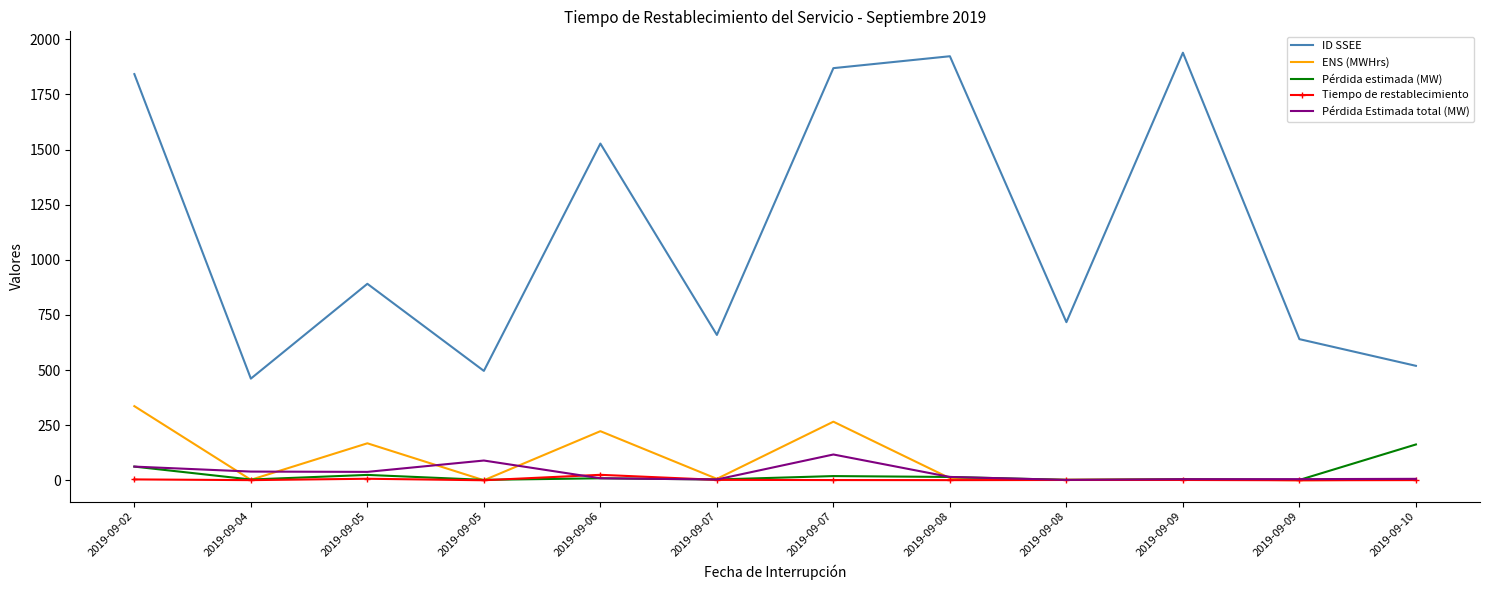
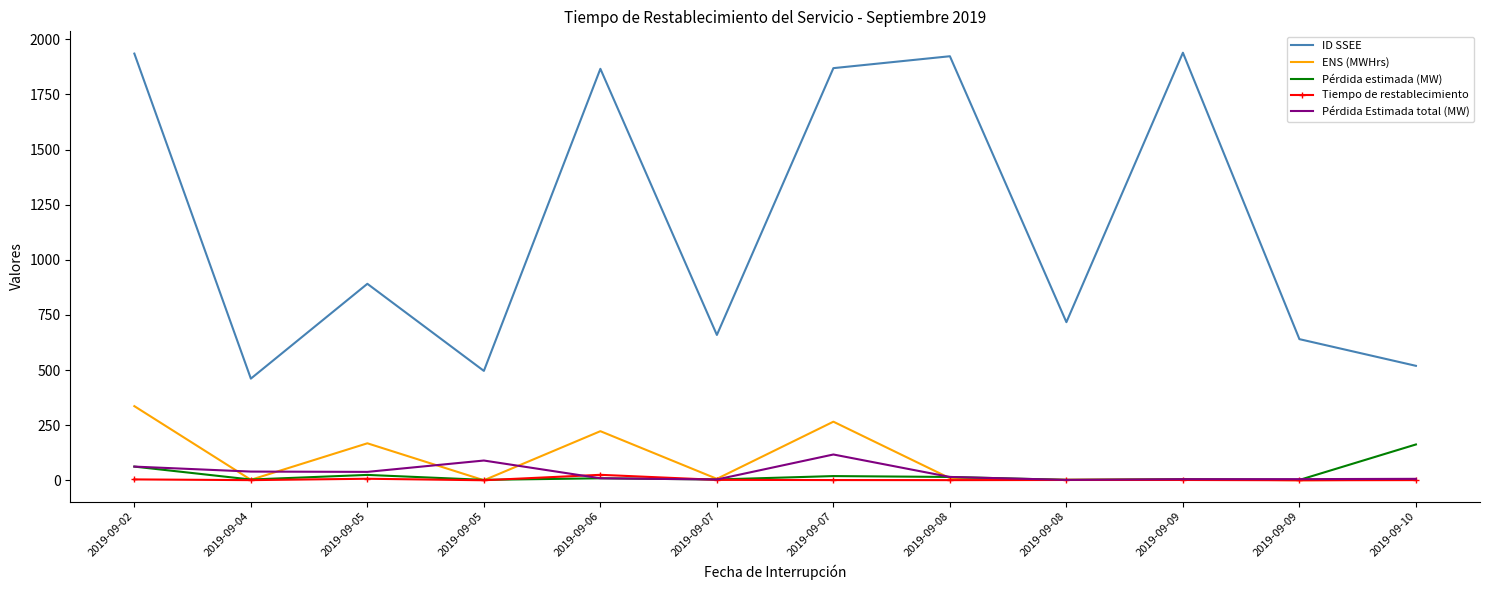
  {
    "ID SSEE": {
-     "2019-09-02": 1840,
+     "2019-09-02": 1940,
      "2019-09-04": 460,
-     "2019-09-06": 1530,
+     "2019-09-06": 1870,
      "2019-09-10": 520
    },
    "ENS (MWHrs)": {
      "2019-09-02": 340,
      "2019-09-06": 220
    },
    "Pérdida estimada (MW)": {
      "2019-09-10": 160
    },
    "Tiempo de restablecimiento": {
      "2019-09-02": 0,
      "2019-09-06": 20
    },
    "Pérdida Estimada total (MW)": {
      "2019-09-04": 40
    }
  }
